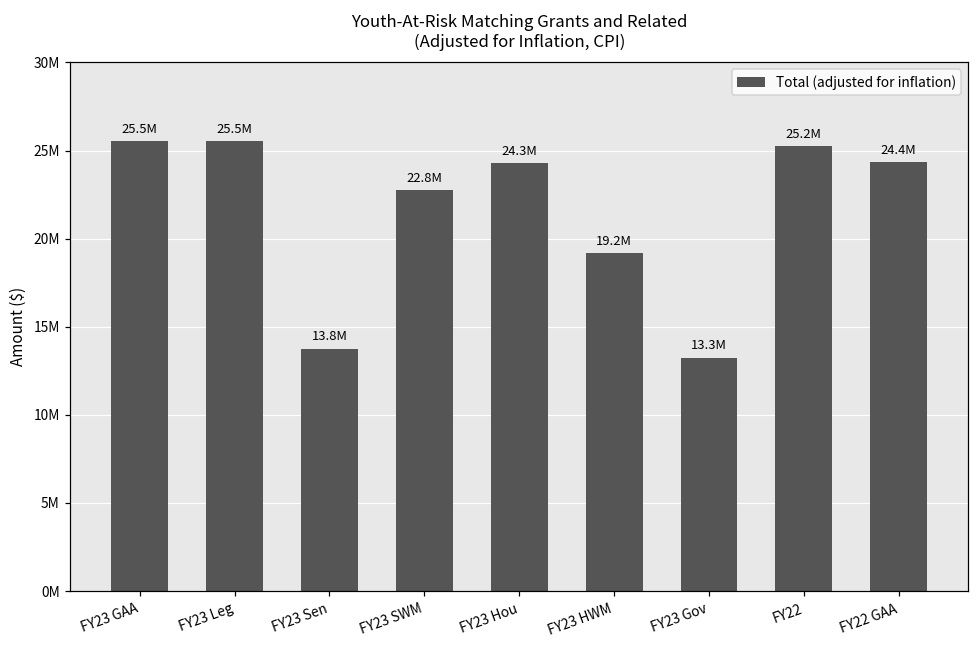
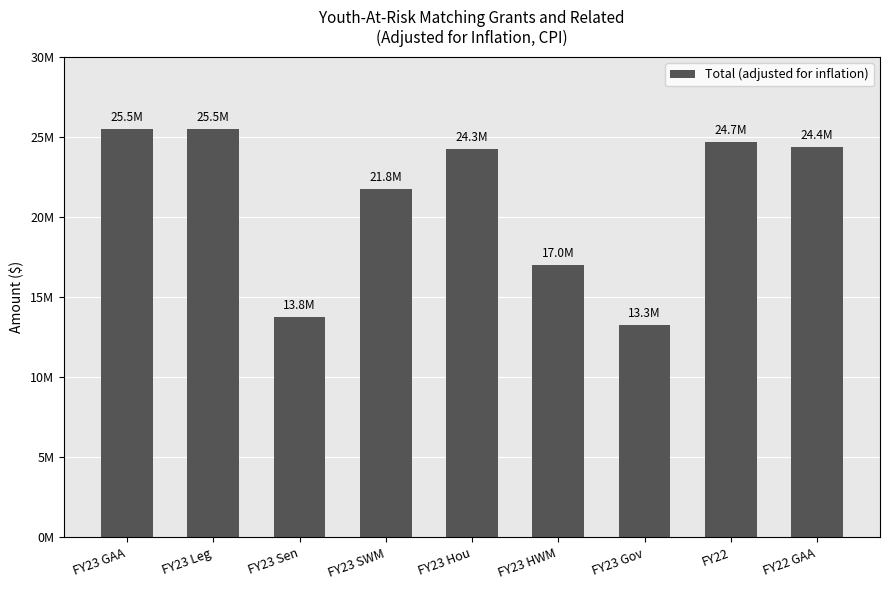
  {
    "FY23 GAA": "25.5M",
    "FY23 Leg": "25.5M",
    "FY23 Sen": "13.8M",
-   "FY23 SWM": "22.8M",
+   "FY23 SWM": "21.8M",
    "FY23 Hou": "24.3M",
-   "FY23 HWM": "19.2M",
+   "FY23 HWM": "17.0M",
    "FY23 Gov": "13.3M",
-   "FY22": "25.2M",
+   "FY22": "24.7M",
    "FY22 GAA": "24.4M"
  }
